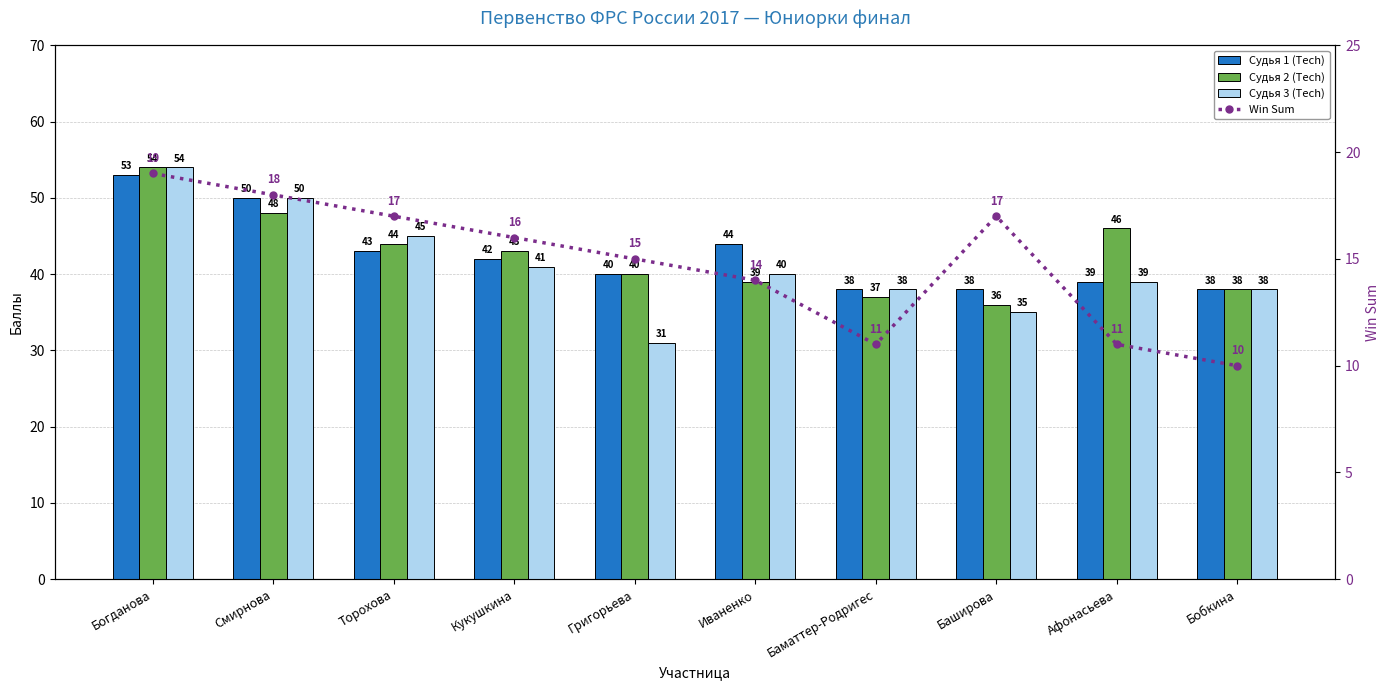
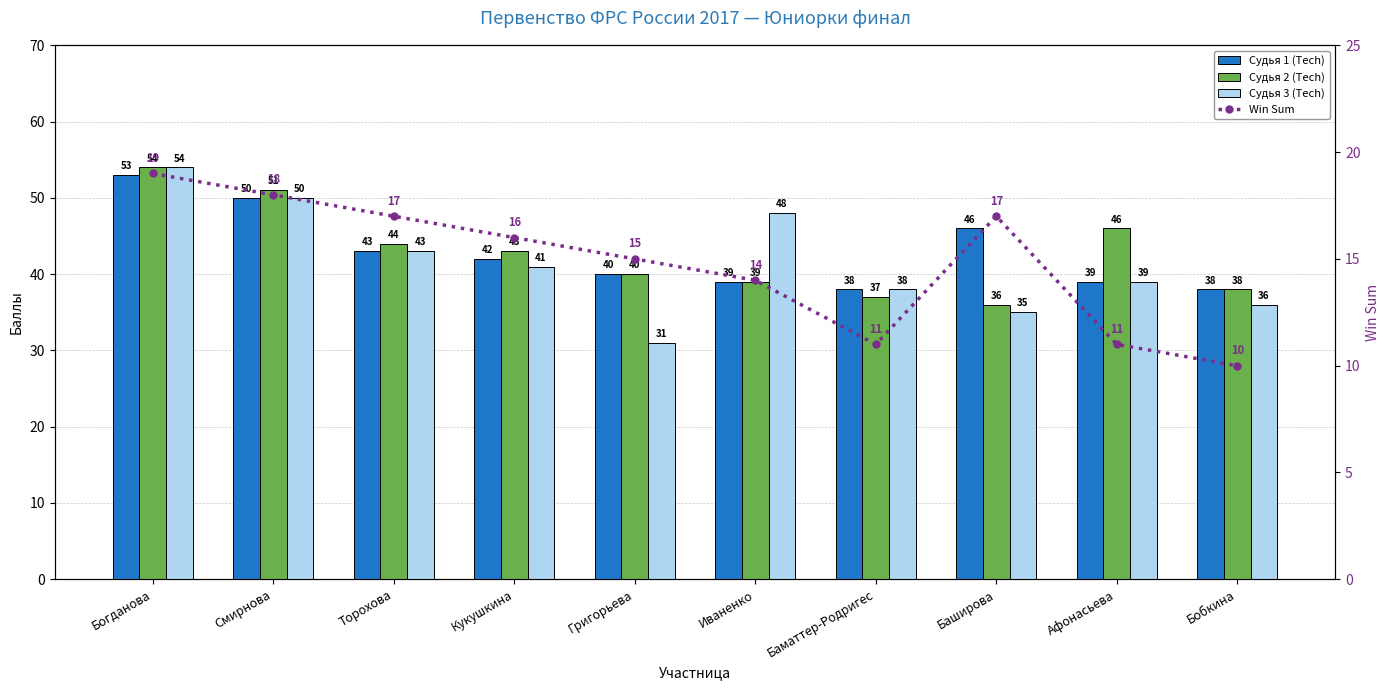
  {
    "Судья 1 (Tech)": {
      "Богданова": 53,
      "Смирнова": 50,
      "Торохова": 43,
      "Кукушкина": 42,
      "Григорьева": 40,
-     "Иваненко": 44,
+     "Иваненко": 39,
      "Баматтер-Родригес": 38,
-     "Баширова": 38,
+     "Баширова": 46,
      "Афонасьева": 39,
      "Бобкина": 38
    },
    "Судья 2 (Tech)": {
-     "Смирнова": 48,
+     "Смирнова": 51,
      "Торохова": 44,
      "Баматтер-Родригес": 37,
      "Баширова": 36,
      "Афонасьева": 46,
      "Бобкина": 38
    },
    "Судья 3 (Tech)": {
      "Богданова": 54,
      "Смирнова": 50,
-     "Торохова": 45,
+     "Торохова": 43,
      "Кукушкина": 41,
      "Григорьева": 31,
-     "Иваненко": 40,
+     "Иваненко": 48,
      "Баматтер-Родригес": 38,
      "Баширова": 35,
      "Афонасьева": 39,
-     "Бобкина": 38
+     "Бобкина": 36
    },
    "Win Sum": {
      "Торохова": 17,
      "Кукушкина": 16,
      "Григорьева": 15,
      "Баматтер-Родригес": 11,
      "Баширова": 17,
      "Афонасьева": 11,
      "Бобкина": 10
    }
  }
